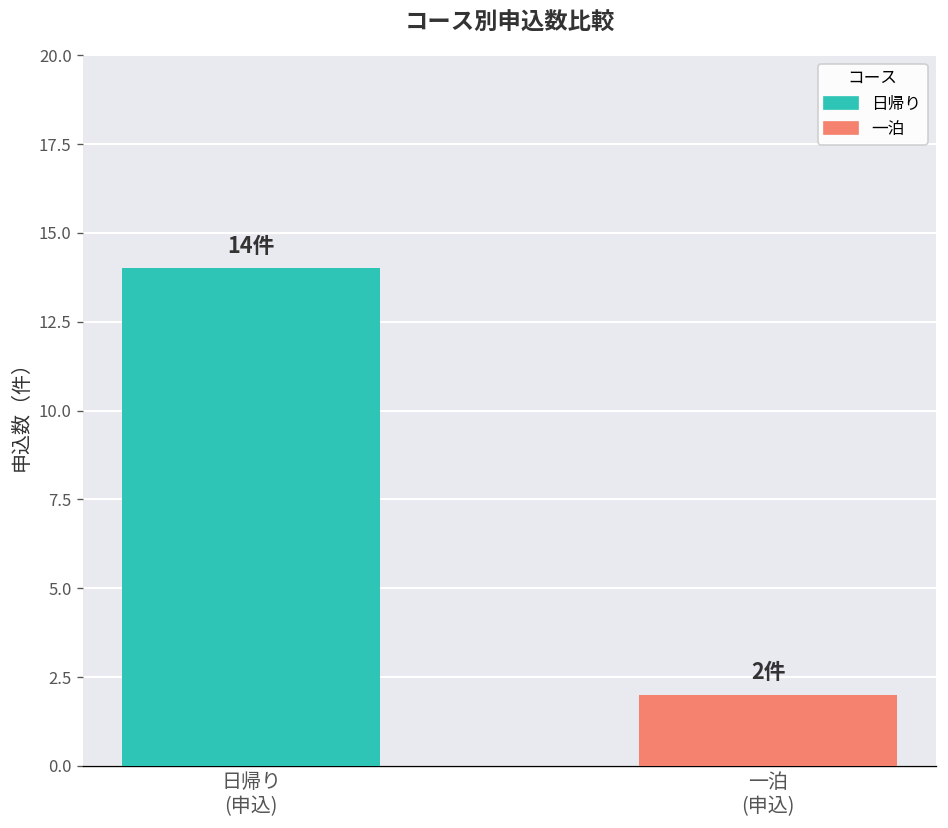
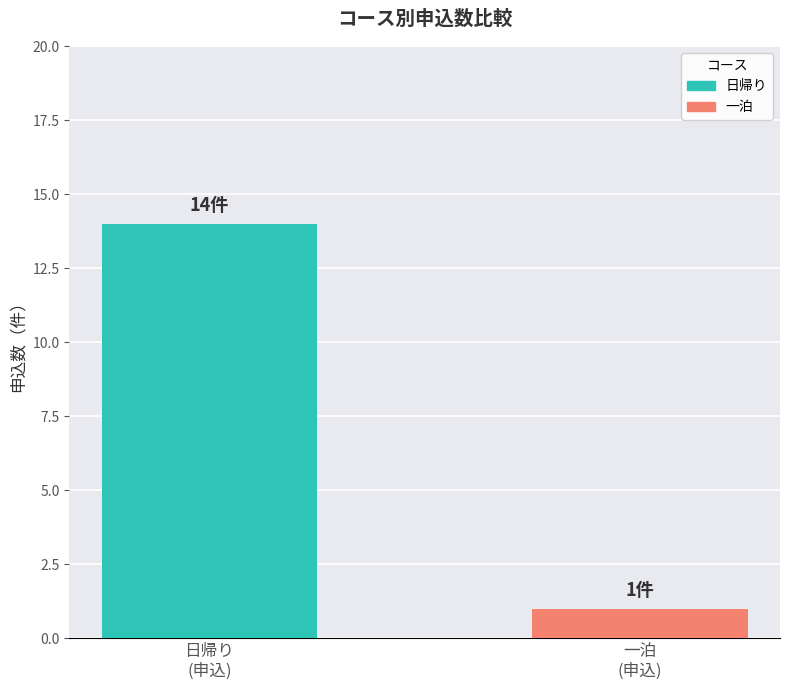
  {
    "日帰り (申込)": "14件",
-   "一泊 (申込)": "2件"
+   "一泊 (申込)": "1件"
  }
